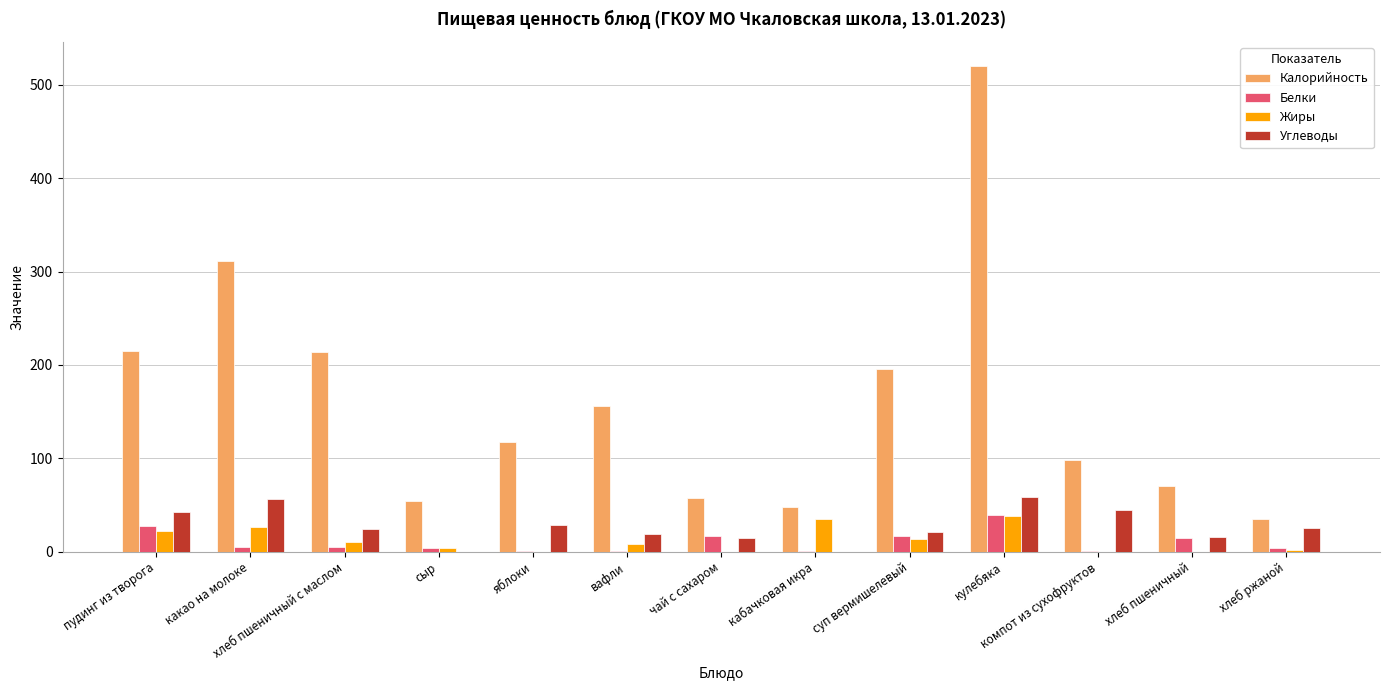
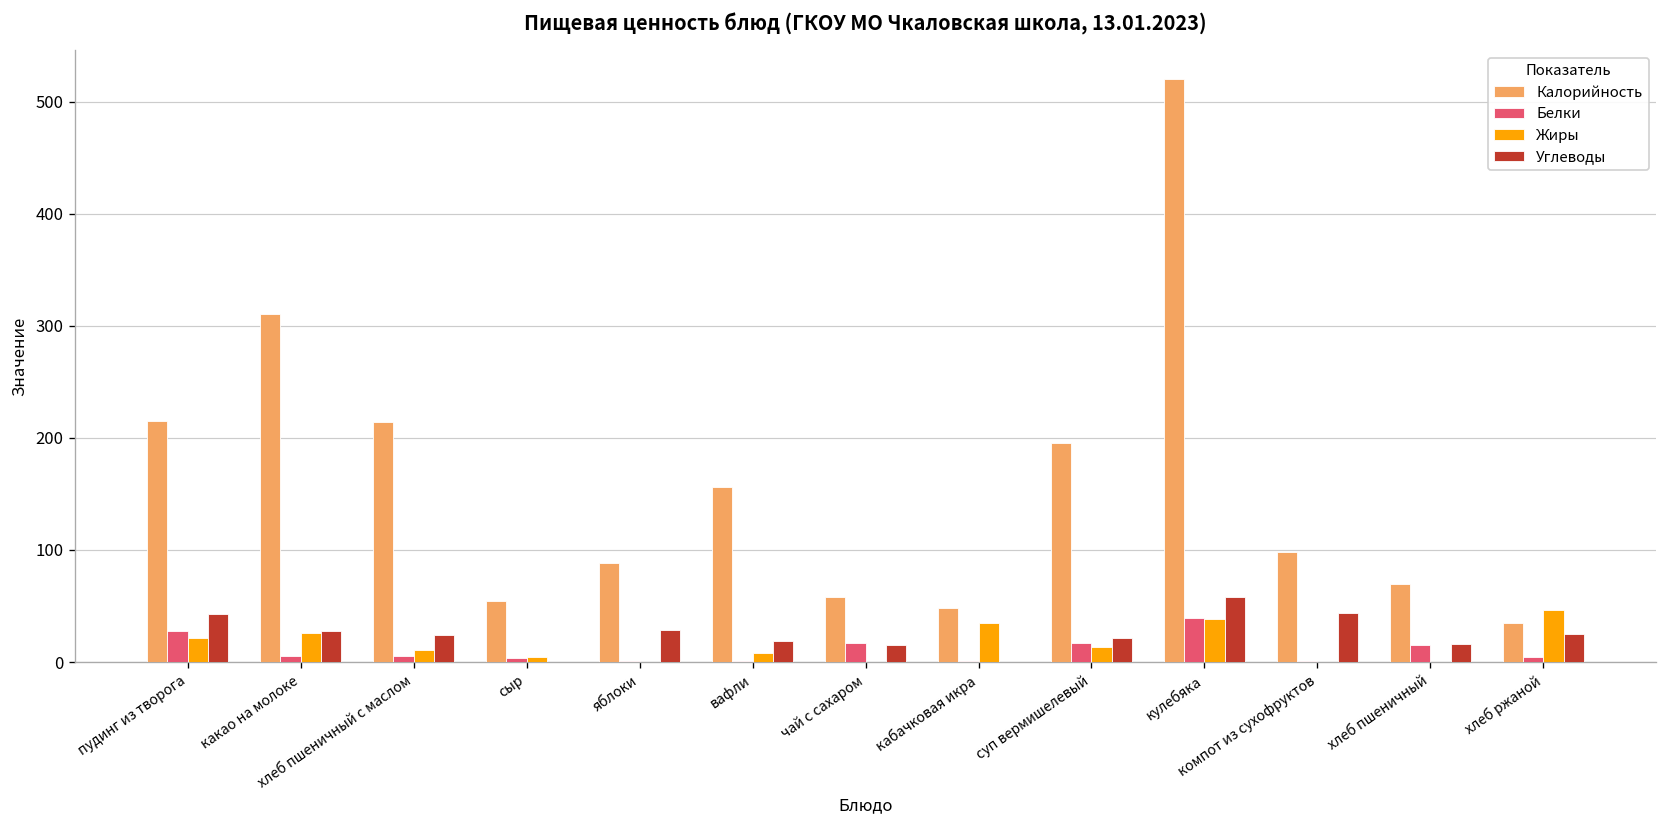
  {
    "Калорийность": {
      "пудинг из творога": 220,
      "какао на молоке": 310,
      "хлеб пшеничный с маслом": 210,
      "сыр": 50,
-     "яблоки": 120,
+     "яблоки": 90,
      "вафли": 160,
      "чай с сахаром": 60,
      "кабачковая икра": 50,
      "суп вермишелевый": 200,
      "кулебяка": 520,
      "компот из сухофруктов": 100,
      "хлеб пшеничный": 70,
      "хлеб ржаной": 30
    },
    "Белки": {
      "пудинг из творога": 30,
      "какао на молоке": 10,
      "хлеб пшеничный с маслом": 10,
      "сыр": 0,
      "чай с сахаром": 20,
      "суп вермишелевый": 20,
      "кулебяка": 40,
      "хлеб пшеничный": 10,
      "хлеб ржаной": 0
    },
    "Жиры": {
      "пудинг из творога": 20,
      "какао на молоке": 30,
      "хлеб пшеничный с маслом": 10,
      "сыр": 0,
      "яблоки": 0,
      "вафли": 10,
      "чай с сахаром": 0,
      "кабачковая икра": 40,
      "суп вермишелевый": 10,
      "кулебяка": 40,
      "компот из сухофруктов": 0,
-     "хлеб ржаной": 0
+     "хлеб ржаной": 50
    },
    "Углеводы": {
      "пудинг из творога": 40,
-     "какао на молоке": 60,
+     "какао на молоке": 30,
      "хлеб пшеничный с маслом": 20,
      "сыр": 0,
      "яблоки": 30,
      "вафли": 20,
      "чай с сахаром": 20,
      "кабачковая икра": 0,
      "суп вермишелевый": 20,
      "кулебяка": 60,
      "компот из сухофруктов": 40,
      "хлеб пшеничный": 20,
      "хлеб ржаной": 20
    }
  }
